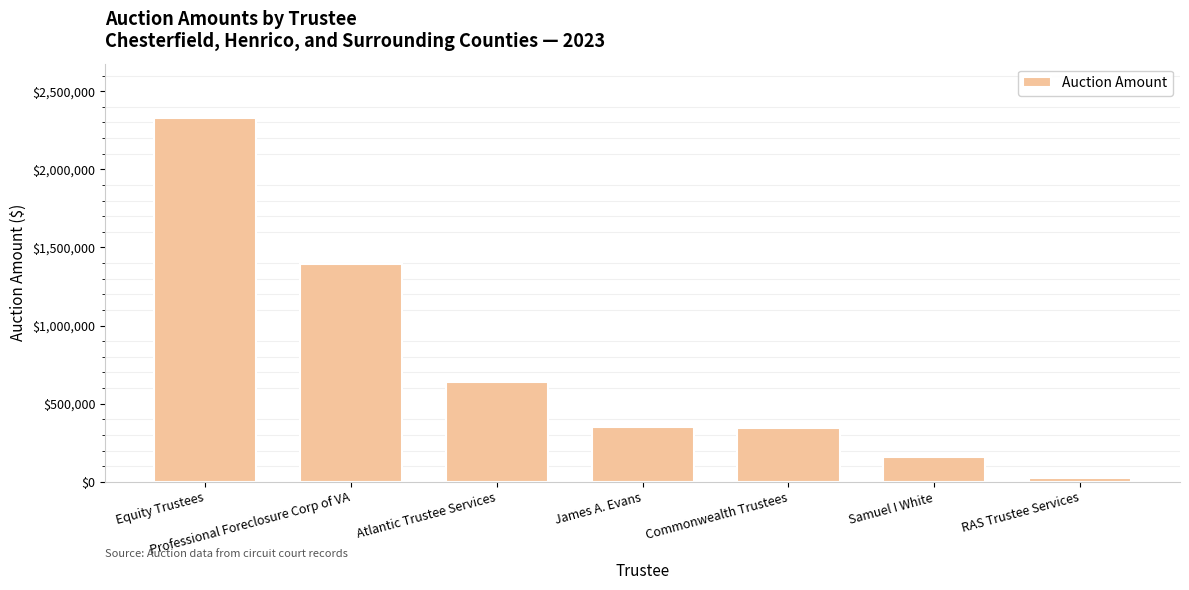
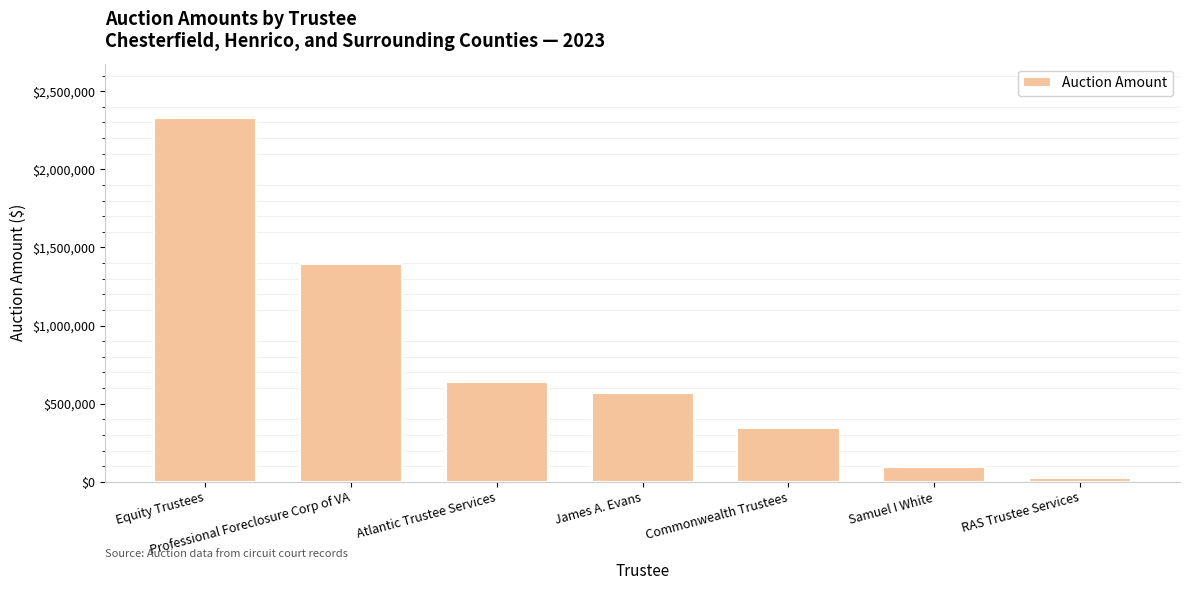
  {
    "Equity Trustees": "$2,330,000",
    "Professional Foreclosure Corp of VA": "$1,400,000",
    "Atlantic Trustee Services": "$640,000",
-   "James A. Evans": "$350,000",
+   "James A. Evans": "$570,000",
    "Commonwealth Trustees": "$350,000",
-   "Samuel I White": "$160,000",
+   "Samuel I White": "$100,000",
    "RAS Trustee Services": "$30,000"
  }
